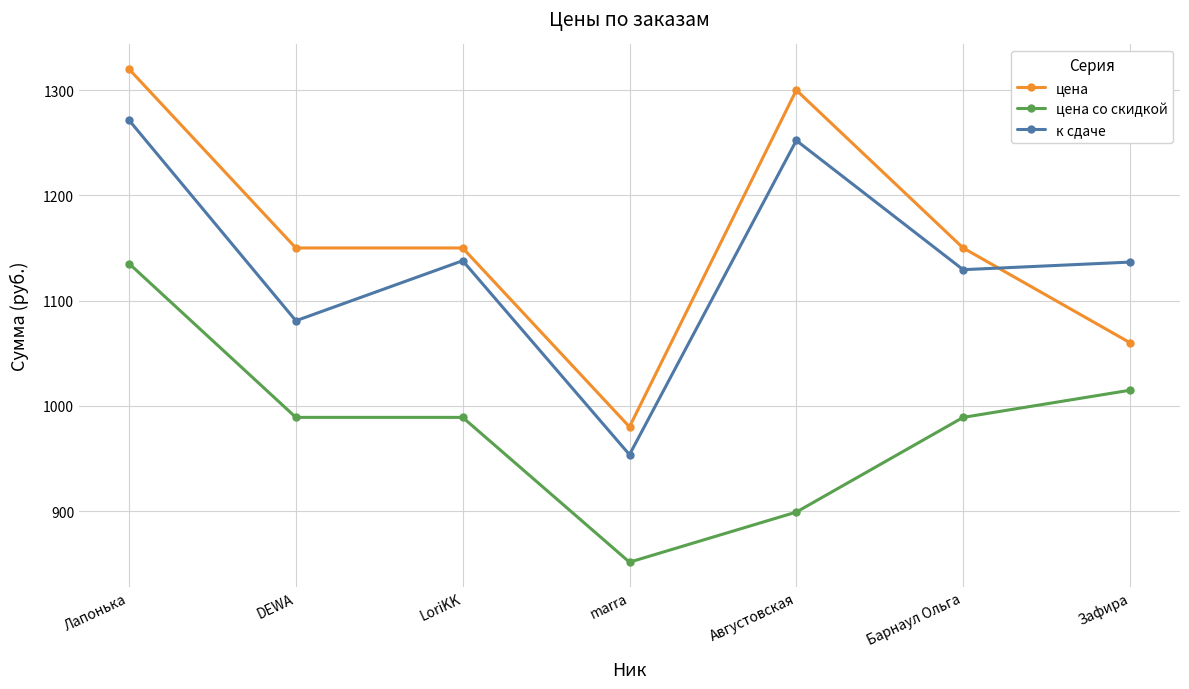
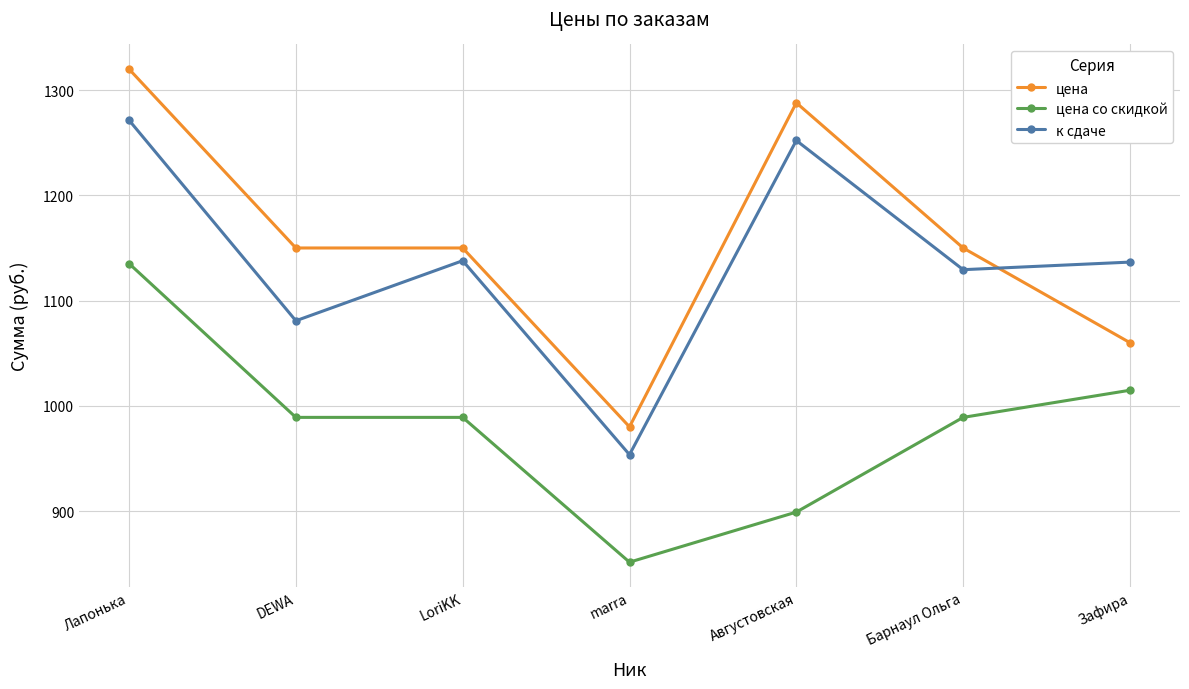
  {
    "цена": {
      "Лапонька": 1320,
      "DEWA": 1150,
      "LoriKK": 1150,
      "marra": 980,
-     "Августовская": 1300,
+     "Августовская": 1288,
      "Барнаул Ольга": 1150,
      "Зафира": 1060
    },
    "цена со скидкой": {
      "Лапонька": 1135,
      "DEWA": 989,
      "LoriKK": 989,
      "marra": 851,
      "Августовская": 899,
      "Барнаул Ольга": 989,
      "Зафира": 1015
    },
    "к сдаче": {
      "Лапонька": 1271,
      "DEWA": 1081,
      "LoriKK": 1138,
      "marra": 954,
      "Августовская": 1252,
      "Барнаул Ольга": 1129,
      "Зафира": 1137
    }
  }
